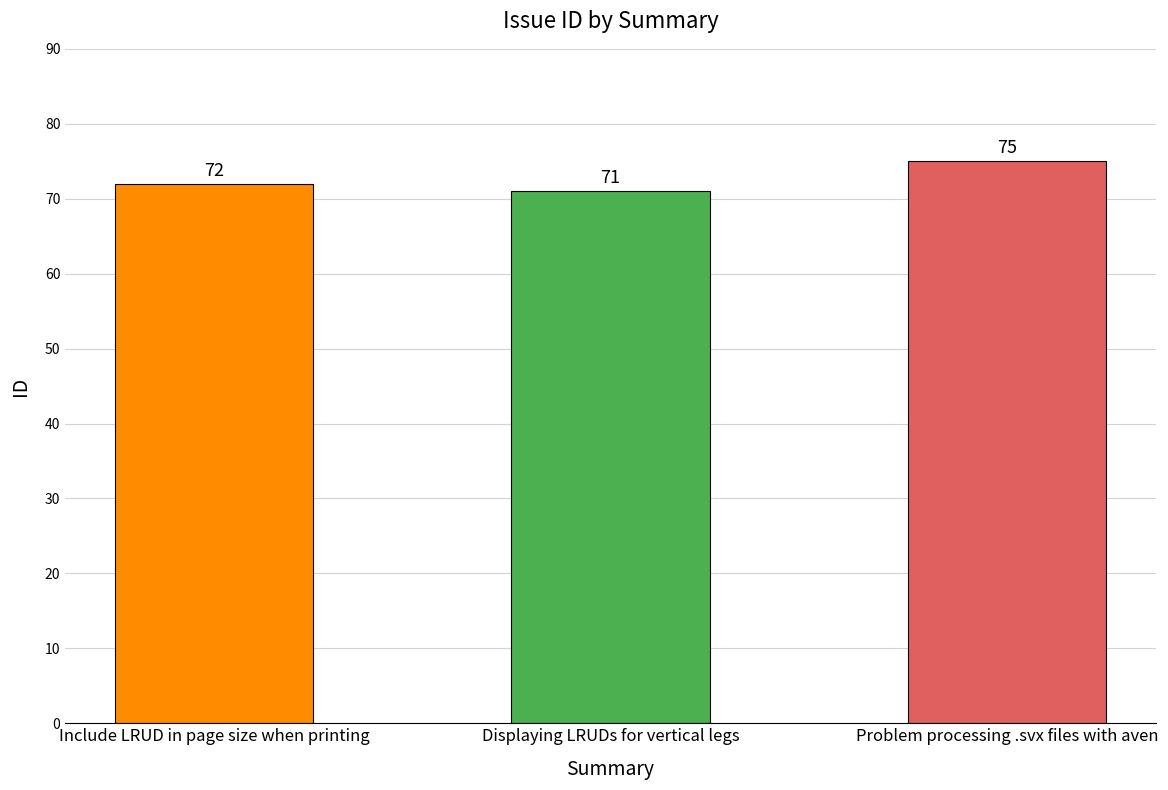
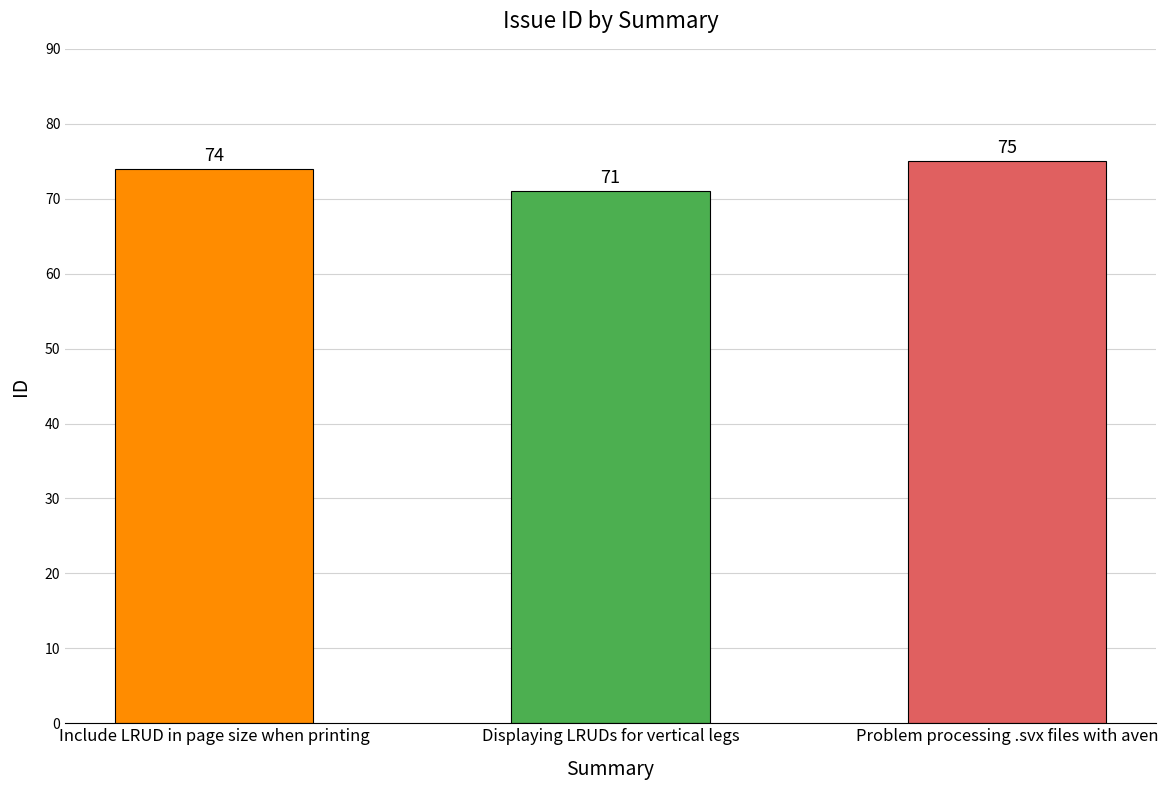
  {
-   "Include LRUD in page size when printing": 72,
+   "Include LRUD in page size when printing": 74,
    "Displaying LRUDs for vertical legs": 71,
    "Problem processing .svx files with aven": 75
  }
